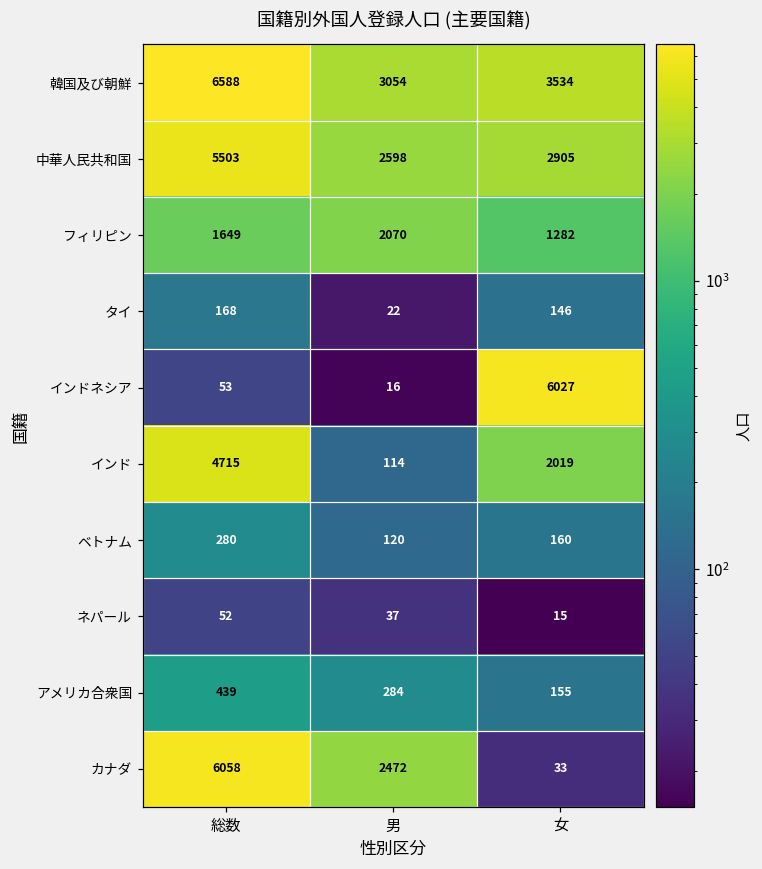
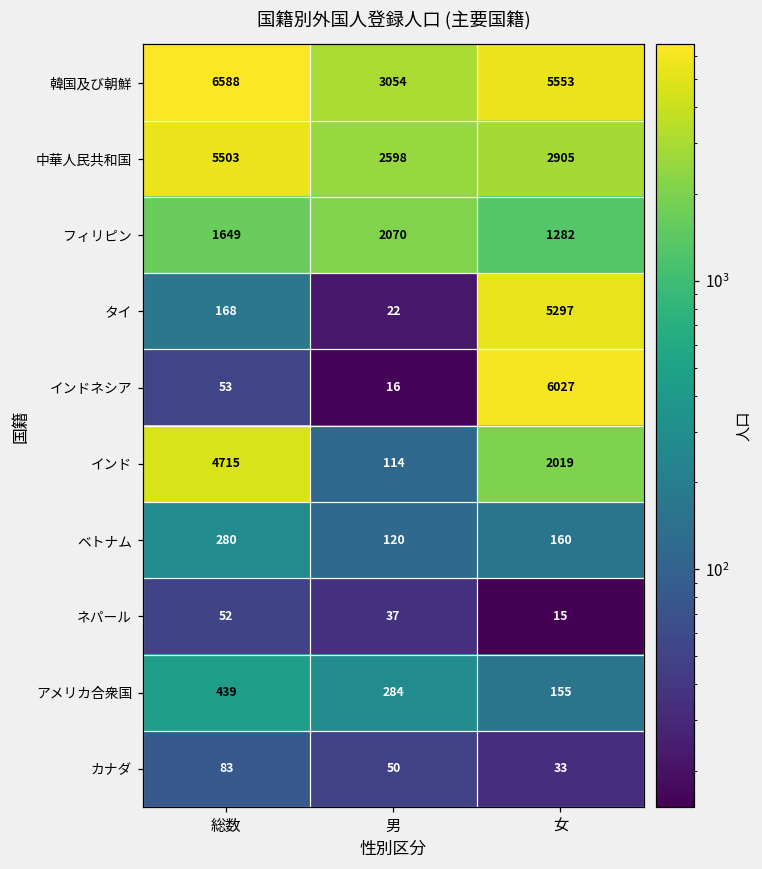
  {
    "韓国及び朝鮮": {
      "総数": 6588,
      "男": 3054,
-     "女": 3534
+     "女": 5553
    },
    "中華人民共和国": {
      "総数": 5503,
      "男": 2598,
      "女": 2905
    },
    "フィリピン": {
      "総数": 1649,
      "男": 2070,
      "女": 1282
    },
    "タイ": {
      "総数": 168,
      "男": 22,
-     "女": 146
+     "女": 5297
    },
    "インドネシア": {
      "総数": 53,
      "男": 16,
      "女": 6027
    },
    "インド": {
      "総数": 4715,
      "男": 114,
      "女": 2019
    },
    "ベトナム": {
      "総数": 280,
      "男": 120,
      "女": 160
    },
    "ネパール": {
      "総数": 52,
      "男": 37,
      "女": 15
    },
    "アメリカ合衆国": {
      "総数": 439,
      "男": 284,
      "女": 155
    },
    "カナダ": {
-     "総数": 6058,
-     "男": 2472,
+     "総数": 83,
+     "男": 50,
      "女": 33
    }
  }
